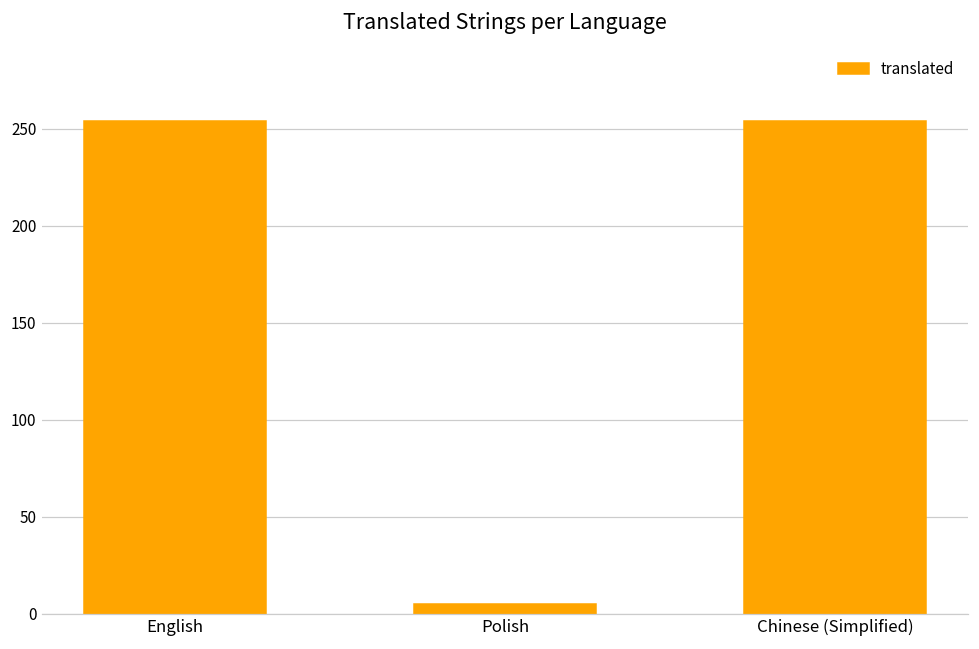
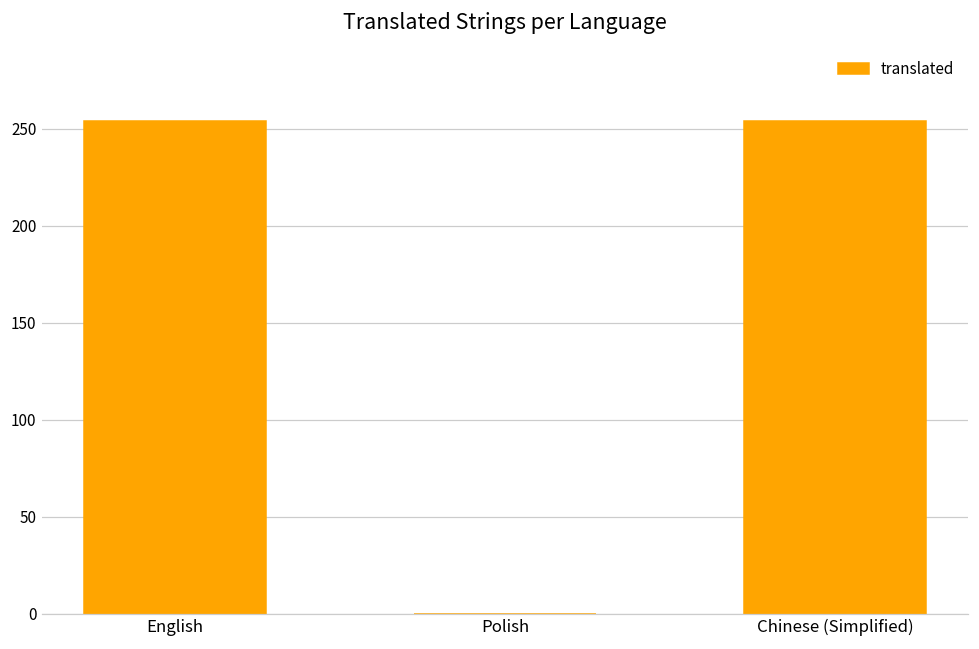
  {
    "English": 254,
-   "Polish": 5,
+   "Polish": 0,
    "Chinese (Simplified)": 254
  }
